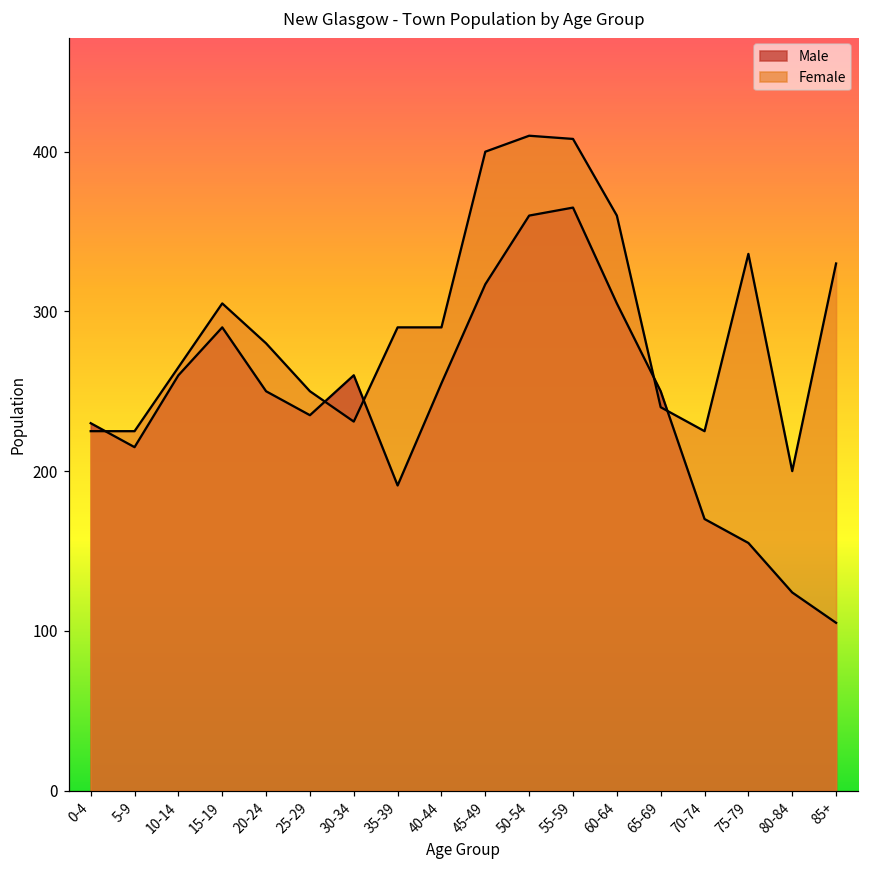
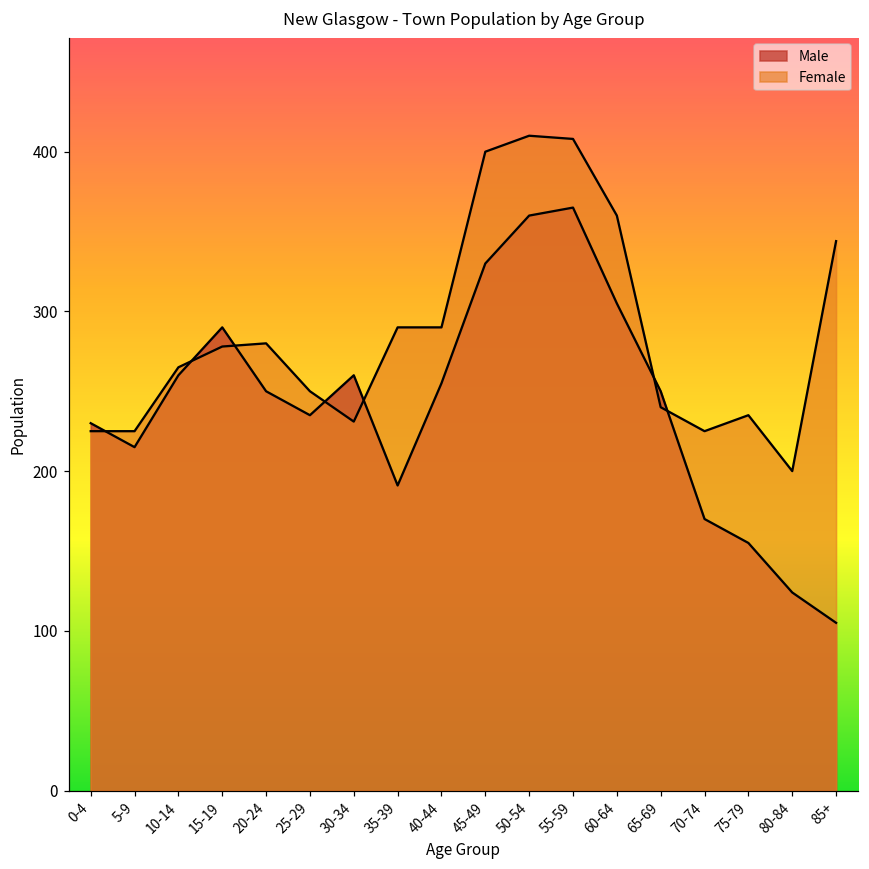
  {
    "Male": {
      "0-4": 230,
      "5-9": 215,
      "10-14": 260,
      "15-19": 290,
      "20-24": 250,
      "25-29": 235,
      "30-34": 260,
      "35-39": 191,
      "40-44": 255,
-     "45-49": 317,
+     "45-49": 330,
      "50-54": 360,
      "55-59": 365,
      "60-64": 305,
      "65-69": 250,
      "70-74": 170,
      "75-79": 155,
      "80-84": 124,
      "85+": 105
    },
    "Female": {
      "0-4": 225,
      "5-9": 225,
      "10-14": 265,
-     "15-19": 305,
+     "15-19": 278,
      "20-24": 280,
      "25-29": 250,
      "30-34": 231,
      "35-39": 290,
      "40-44": 290,
      "45-49": 400,
      "50-54": 410,
      "55-59": 408,
      "60-64": 360,
      "65-69": 240,
      "70-74": 225,
-     "75-79": 336,
+     "75-79": 235,
      "80-84": 200,
-     "85+": 330
+     "85+": 344
    }
  }
